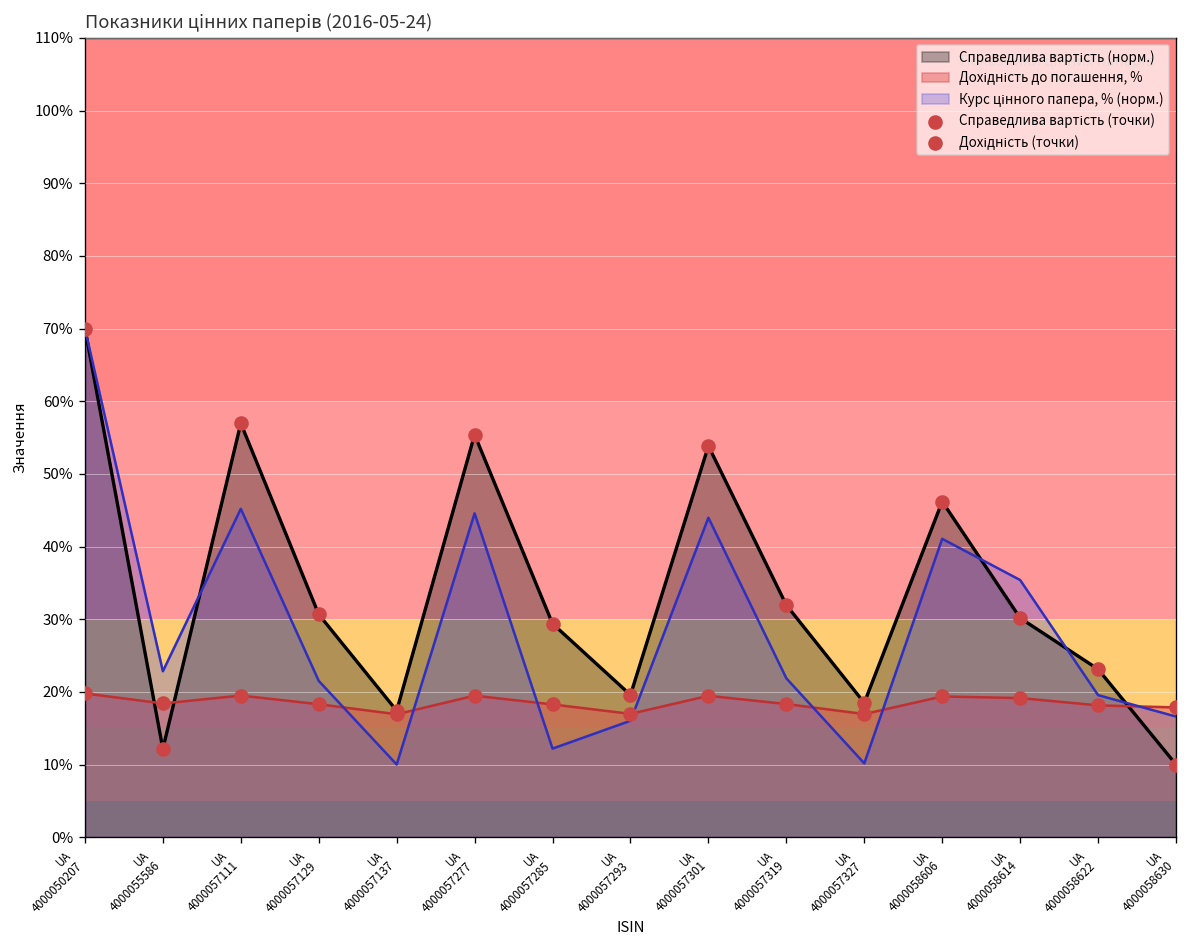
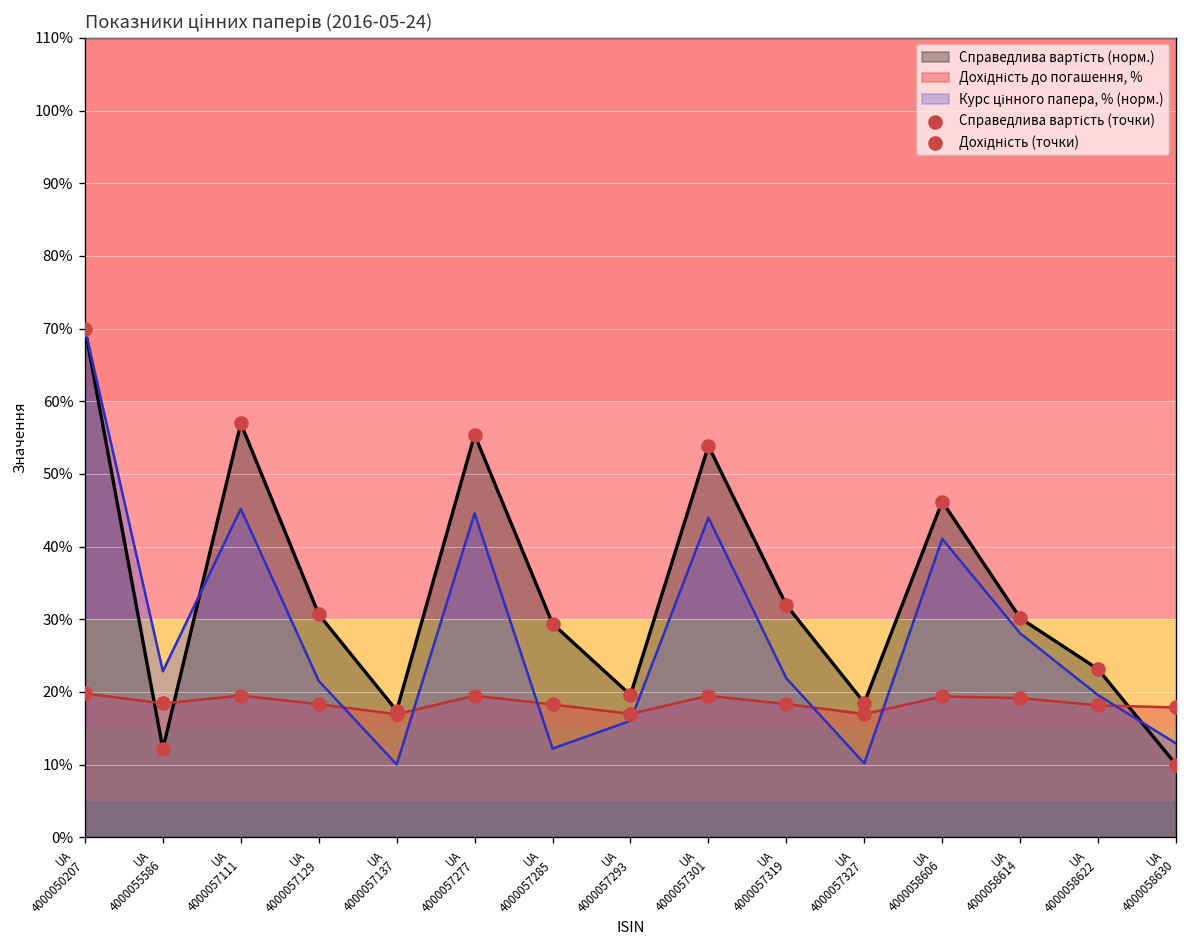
  {
    "Курс цінного папера, % (норм.)": {
      "UA 4000055586": "23%",
      "UA 4000057111": "45%",
      "UA 4000057129": "22%",
      "UA 4000057137": "10%",
      "UA 4000057277": "45%",
      "UA 4000057285": "12%",
      "UA 4000057293": "16%",
      "UA 4000057301": "44%",
      "UA 4000057319": "22%",
      "UA 4000057327": "10%",
      "UA 4000058606": "41%",
-     "UA 4000058614": "35%",
+     "UA 4000058614": "28%",
      "UA 4000058622": "20%",
-     "UA 4000058630": "17%"
+     "UA 4000058630": "13%"
    }
  }
